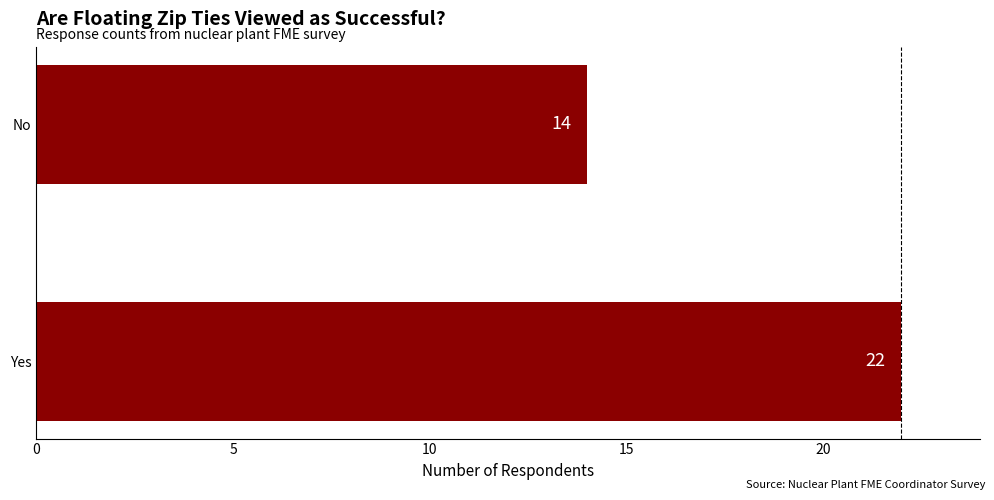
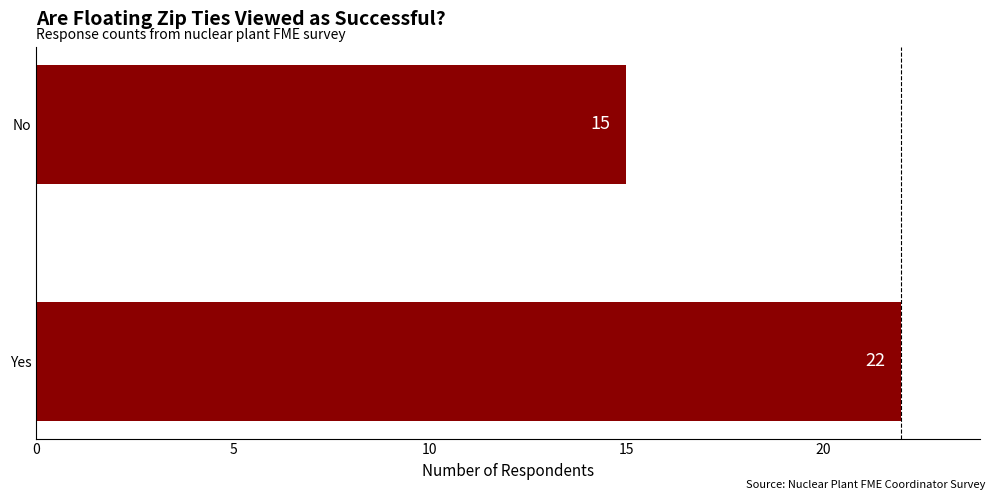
  {
-   "No": 14,
+   "No": 15,
    "Yes": 22
  }
